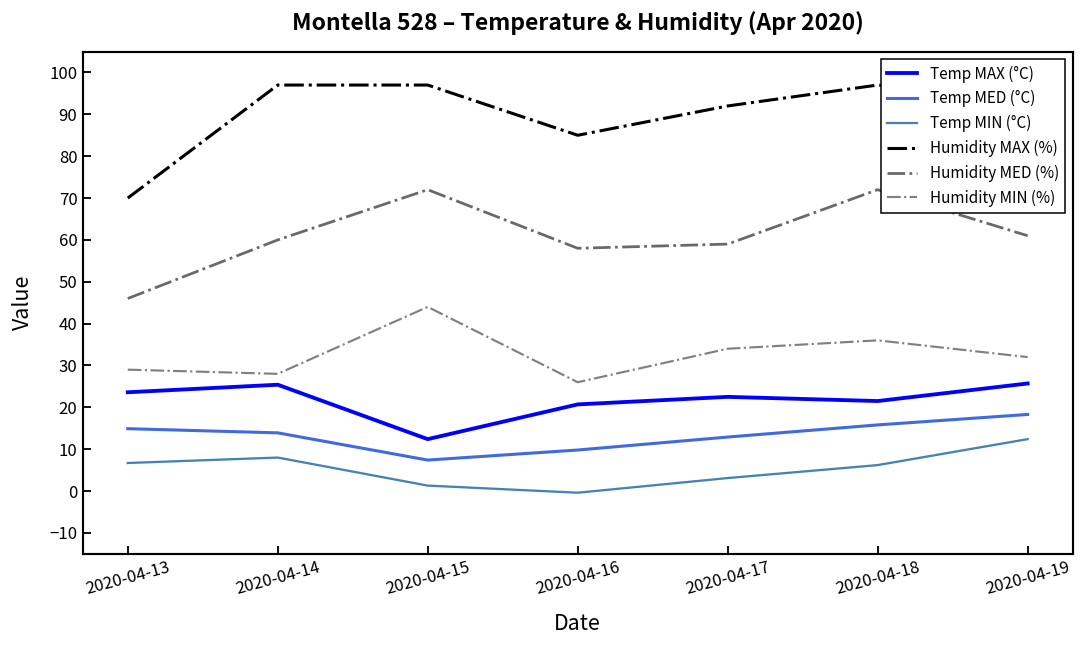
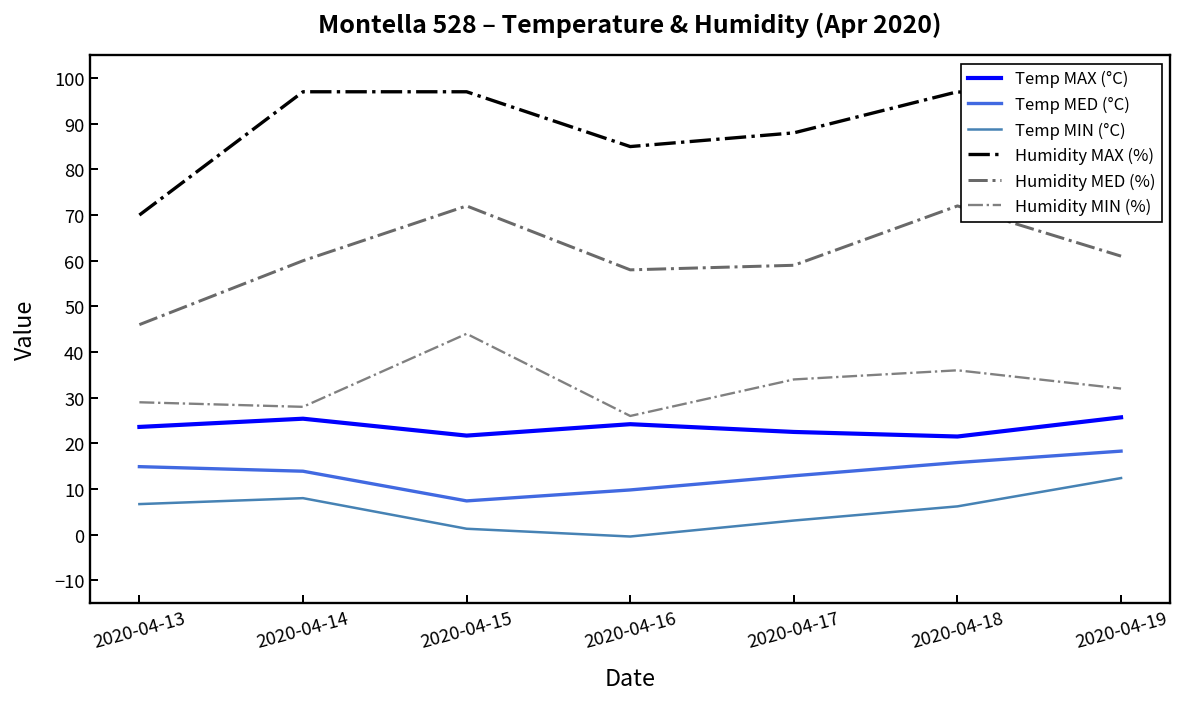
  {
    "Temp MAX (°C)": {
      "2020-04-13": 24,
      "2020-04-14": 25,
-     "2020-04-15": 12,
-     "2020-04-16": 21,
+     "2020-04-15": 22,
+     "2020-04-16": 24,
      "2020-04-17": 23,
      "2020-04-18": 22,
      "2020-04-19": 26
    },
    "Humidity MAX (%)": {
      "2020-04-13": 70,
      "2020-04-14": 97,
      "2020-04-15": 97,
      "2020-04-16": 85,
-     "2020-04-17": 92,
+     "2020-04-17": 88,
      "2020-04-18": 97
    }
  }
